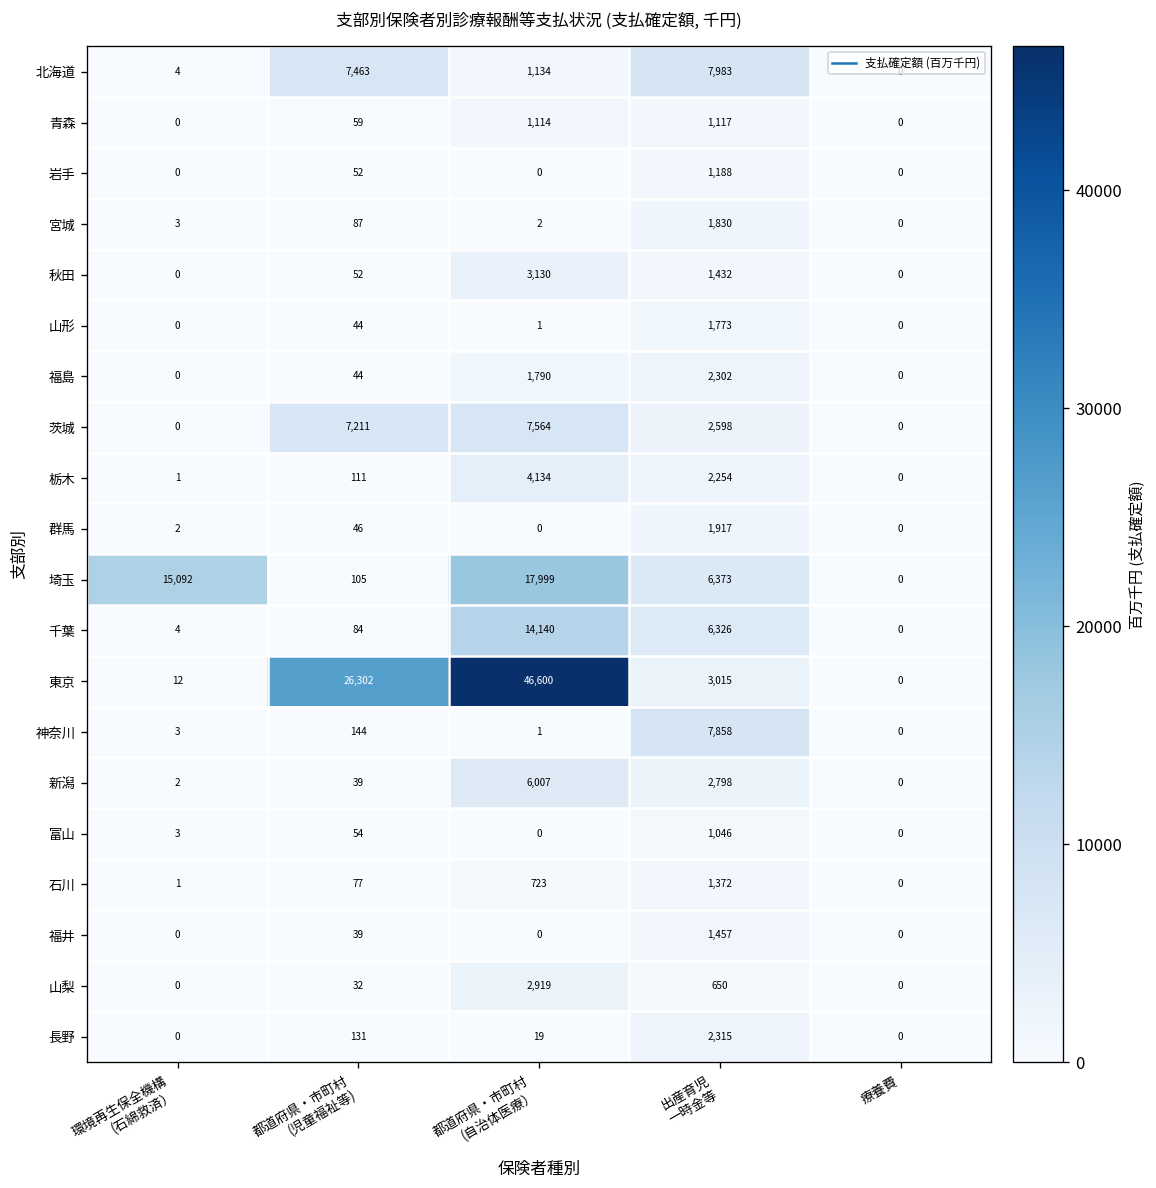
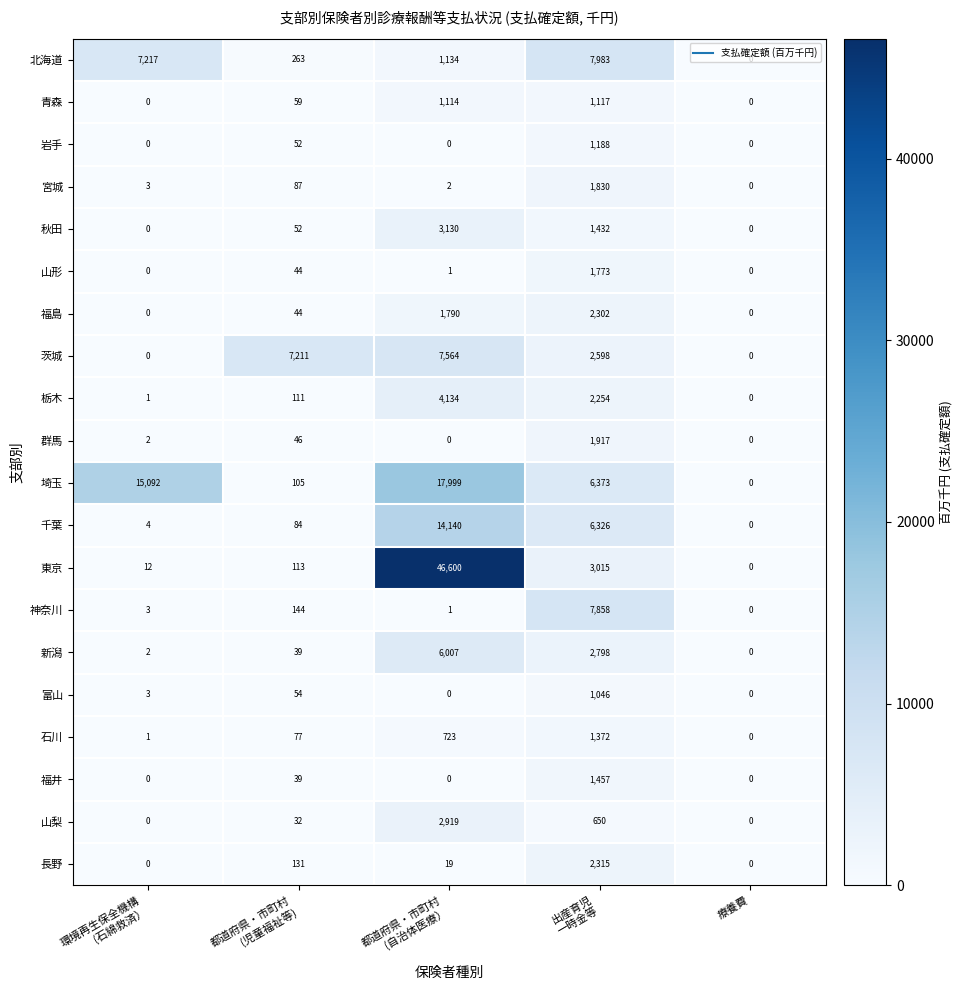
  {
    "北海道": {
-     "環境再生保全機構 (石綿救済）": "4",
-     "都道府県・市町村 (児童福祉等)": "7,463",
+     "環境再生保全機構 (石綿救済）": "7,217",
+     "都道府県・市町村 (児童福祉等)": "263",
      "都道府県・市町村 (自治体医療）": "1,134",
      "出産育児 一時金等": "7,983"
    },
    "青森": {
      "環境再生保全機構 (石綿救済）": "0",
      "都道府県・市町村 (児童福祉等)": "59",
      "都道府県・市町村 (自治体医療）": "1,114",
      "出産育児 一時金等": "1,117",
      "療養費": "0"
    },
    "岩手": {
      "環境再生保全機構 (石綿救済）": "0",
      "都道府県・市町村 (児童福祉等)": "52",
      "都道府県・市町村 (自治体医療）": "0",
      "出産育児 一時金等": "1,188",
      "療養費": "0"
    },
    "宮城": {
      "環境再生保全機構 (石綿救済）": "3",
      "都道府県・市町村 (児童福祉等)": "87",
      "都道府県・市町村 (自治体医療）": "2",
      "出産育児 一時金等": "1,830",
      "療養費": "0"
    },
    "秋田": {
      "環境再生保全機構 (石綿救済）": "0",
      "都道府県・市町村 (児童福祉等)": "52",
      "都道府県・市町村 (自治体医療）": "3,130",
      "出産育児 一時金等": "1,432",
      "療養費": "0"
    },
    "山形": {
      "環境再生保全機構 (石綿救済）": "0",
      "都道府県・市町村 (児童福祉等)": "44",
      "都道府県・市町村 (自治体医療）": "1",
      "出産育児 一時金等": "1,773",
      "療養費": "0"
    },
    "福島": {
      "環境再生保全機構 (石綿救済）": "0",
      "都道府県・市町村 (児童福祉等)": "44",
      "都道府県・市町村 (自治体医療）": "1,790",
      "出産育児 一時金等": "2,302",
      "療養費": "0"
    },
    "茨城": {
      "環境再生保全機構 (石綿救済）": "0",
      "都道府県・市町村 (児童福祉等)": "7,211",
      "都道府県・市町村 (自治体医療）": "7,564",
      "出産育児 一時金等": "2,598",
      "療養費": "0"
    },
    "栃木": {
      "環境再生保全機構 (石綿救済）": "1",
      "都道府県・市町村 (児童福祉等)": "111",
      "都道府県・市町村 (自治体医療）": "4,134",
      "出産育児 一時金等": "2,254",
      "療養費": "0"
    },
    "群馬": {
      "環境再生保全機構 (石綿救済）": "2",
      "都道府県・市町村 (児童福祉等)": "46",
      "都道府県・市町村 (自治体医療）": "0",
      "出産育児 一時金等": "1,917",
      "療養費": "0"
    },
    "埼玉": {
      "環境再生保全機構 (石綿救済）": "15,092",
      "都道府県・市町村 (児童福祉等)": "105",
      "都道府県・市町村 (自治体医療）": "17,999",
      "出産育児 一時金等": "6,373",
      "療養費": "0"
    },
    "千葉": {
      "環境再生保全機構 (石綿救済）": "4",
      "都道府県・市町村 (児童福祉等)": "84",
      "都道府県・市町村 (自治体医療）": "14,140",
      "出産育児 一時金等": "6,326",
      "療養費": "0"
    },
    "東京": {
      "環境再生保全機構 (石綿救済）": "12",
-     "都道府県・市町村 (児童福祉等)": "26,302",
+     "都道府県・市町村 (児童福祉等)": "113",
      "都道府県・市町村 (自治体医療）": "46,600",
      "出産育児 一時金等": "3,015",
      "療養費": "0"
    },
    "神奈川": {
      "環境再生保全機構 (石綿救済）": "3",
      "都道府県・市町村 (児童福祉等)": "144",
      "都道府県・市町村 (自治体医療）": "1",
      "出産育児 一時金等": "7,858",
      "療養費": "0"
    },
    "新潟": {
      "環境再生保全機構 (石綿救済）": "2",
      "都道府県・市町村 (児童福祉等)": "39",
      "都道府県・市町村 (自治体医療）": "6,007",
      "出産育児 一時金等": "2,798",
      "療養費": "0"
    },
    "富山": {
      "環境再生保全機構 (石綿救済）": "3",
      "都道府県・市町村 (児童福祉等)": "54",
      "都道府県・市町村 (自治体医療）": "0",
      "出産育児 一時金等": "1,046",
      "療養費": "0"
    },
    "石川": {
      "環境再生保全機構 (石綿救済）": "1",
      "都道府県・市町村 (児童福祉等)": "77",
      "都道府県・市町村 (自治体医療）": "723",
      "出産育児 一時金等": "1,372",
      "療養費": "0"
    },
    "福井": {
      "環境再生保全機構 (石綿救済）": "0",
      "都道府県・市町村 (児童福祉等)": "39",
      "都道府県・市町村 (自治体医療）": "0",
      "出産育児 一時金等": "1,457",
      "療養費": "0"
    },
    "山梨": {
      "環境再生保全機構 (石綿救済）": "0",
      "都道府県・市町村 (児童福祉等)": "32",
      "都道府県・市町村 (自治体医療）": "2,919",
      "出産育児 一時金等": "650",
      "療養費": "0"
    },
    "長野": {
      "環境再生保全機構 (石綿救済）": "0",
      "都道府県・市町村 (児童福祉等)": "131",
      "都道府県・市町村 (自治体医療）": "19",
      "出産育児 一時金等": "2,315",
      "療養費": "0"
    }
  }
